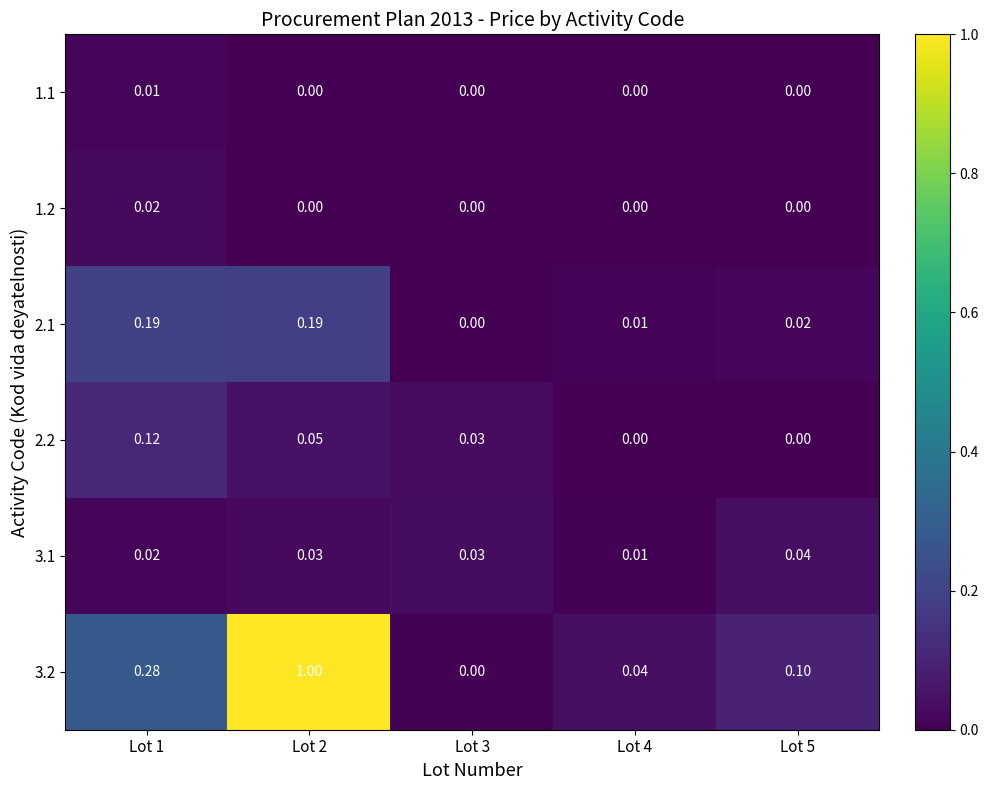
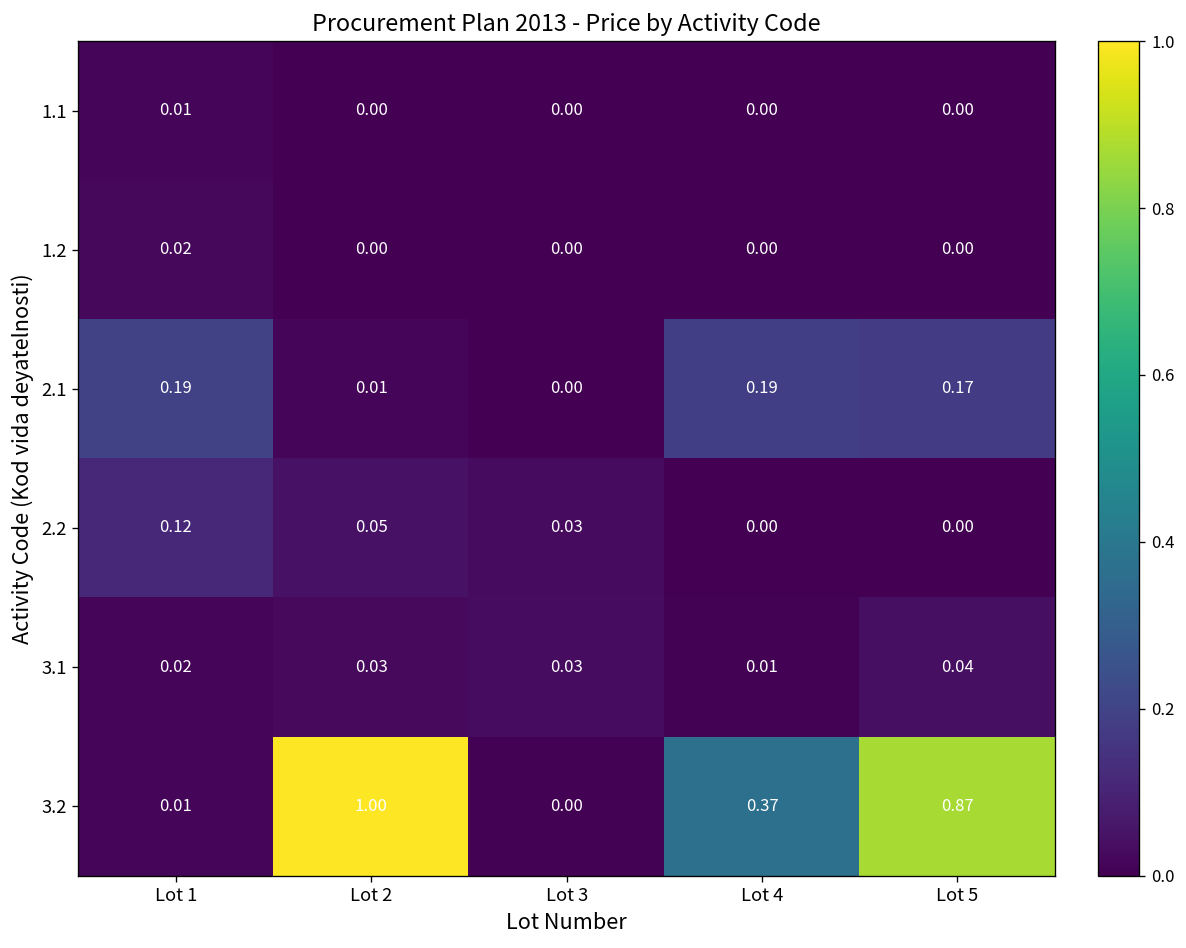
  {
    "1.1": {
      "Lot 1": 0.01,
      "Lot 2": 0.00,
      "Lot 3": 0.00,
      "Lot 4": 0.00,
      "Lot 5": 0.00
    },
    "1.2": {
      "Lot 1": 0.02,
      "Lot 2": 0.00,
      "Lot 3": 0.00,
      "Lot 4": 0.00,
      "Lot 5": 0.00
    },
    "2.1": {
      "Lot 1": 0.19,
-     "Lot 2": 0.19,
+     "Lot 2": 0.01,
      "Lot 3": 0.00,
-     "Lot 4": 0.01,
-     "Lot 5": 0.02
+     "Lot 4": 0.19,
+     "Lot 5": 0.17
    },
    "2.2": {
      "Lot 1": 0.12,
      "Lot 2": 0.05,
      "Lot 3": 0.03,
      "Lot 4": 0.00,
      "Lot 5": 0.00
    },
    "3.1": {
      "Lot 1": 0.02,
      "Lot 2": 0.03,
      "Lot 3": 0.03,
      "Lot 4": 0.01,
      "Lot 5": 0.04
    },
    "3.2": {
-     "Lot 1": 0.28,
+     "Lot 1": 0.01,
      "Lot 2": 1.00,
      "Lot 3": 0.00,
-     "Lot 4": 0.04,
-     "Lot 5": 0.10
+     "Lot 4": 0.37,
+     "Lot 5": 0.87
    }
  }
